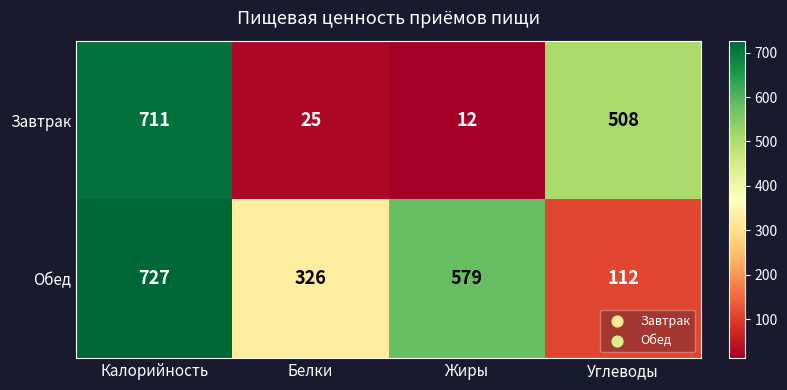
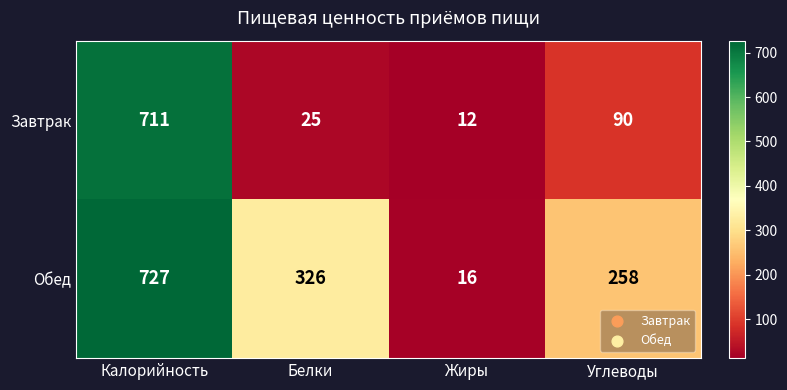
  {
    "Завтрак": {
      "Калорийность": 711,
      "Белки": 25,
      "Жиры": 12,
-     "Углеводы": 508
+     "Углеводы": 90
    },
    "Обед": {
      "Калорийность": 727,
      "Белки": 326,
-     "Жиры": 579,
-     "Углеводы": 112
+     "Жиры": 16,
+     "Углеводы": 258
    }
  }
